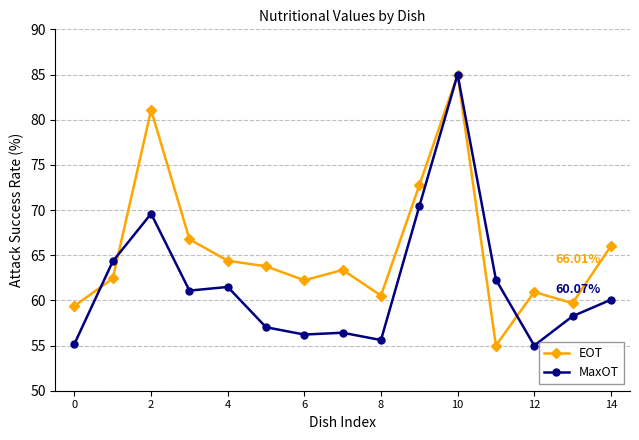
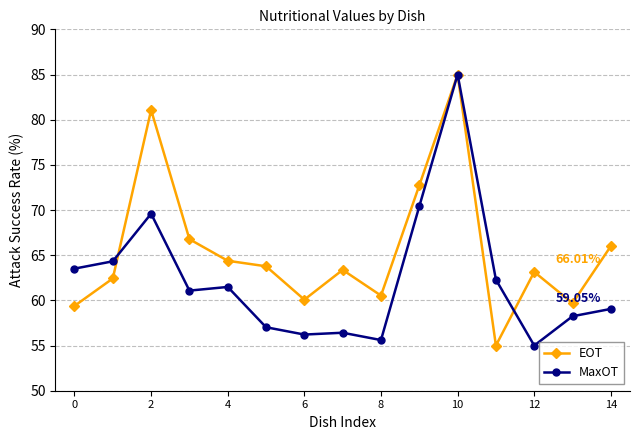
  {
    "EOT": {
      "0": "59",
      "2": "81",
      "4": "64",
-     "6": "62",
+     "6": "60",
      "8": "61",
-     "12": "61"
+     "12": "63"
    },
    "MaxOT": {
-     "0": "55",
-     "14": "60.07%"
+     "0": "64",
+     "14": "59.05%"
    }
  }
